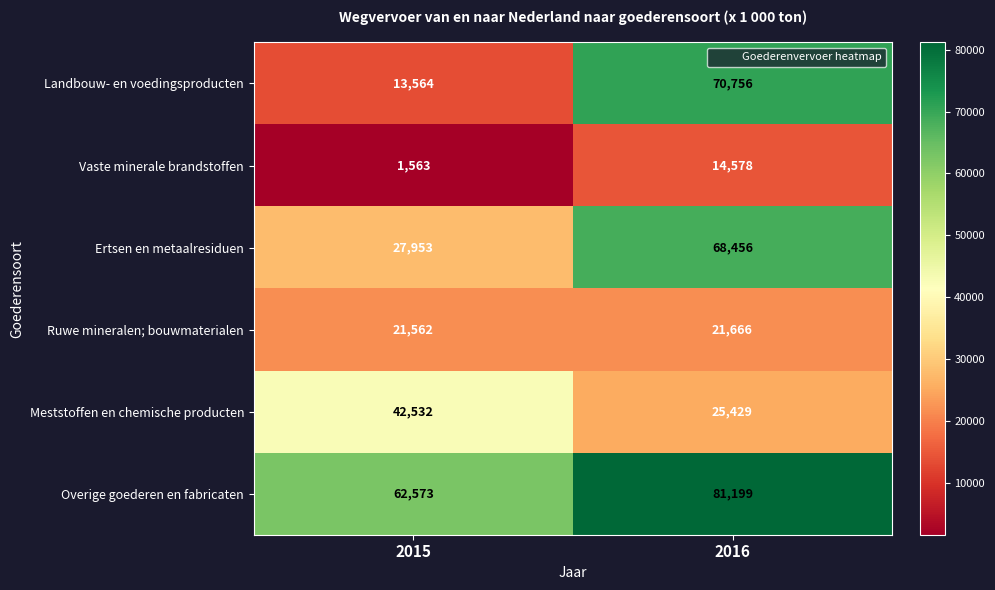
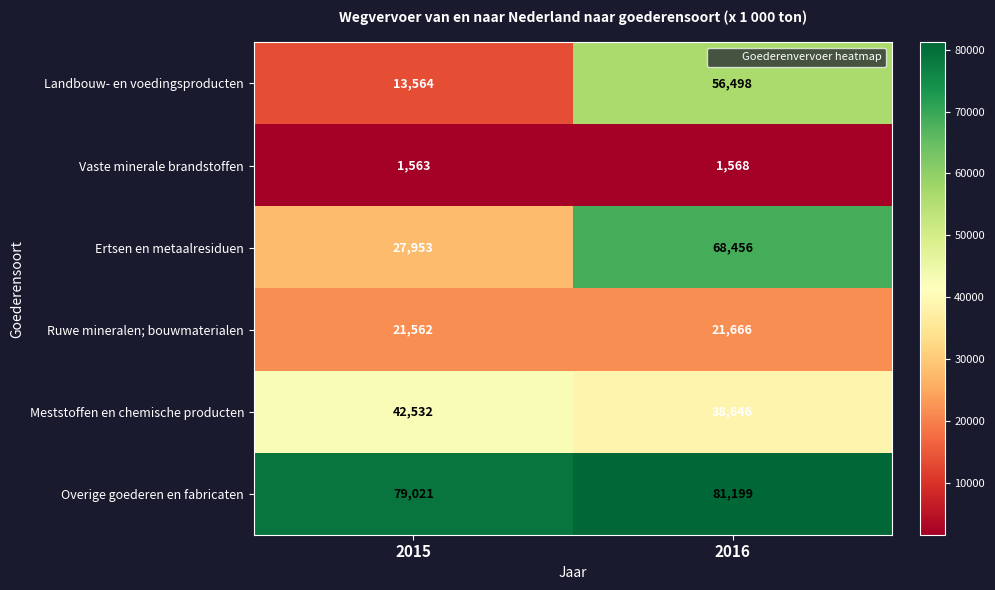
  {
    "Landbouw- en voedingsproducten": {
      "2015": "13,564",
-     "2016": "70,756"
+     "2016": "56,498"
    },
    "Vaste minerale brandstoffen": {
      "2015": "1,563",
-     "2016": "14,578"
+     "2016": "1,568"
    },
    "Ertsen en metaalresiduen": {
      "2015": "27,953",
      "2016": "68,456"
    },
    "Ruwe mineralen; bouwmaterialen": {
      "2015": "21,562",
      "2016": "21,666"
    },
    "Meststoffen en chemische producten": {
      "2015": "42,532",
-     "2016": "25,429"
+     "2016": "38,646"
    },
    "Overige goederen en fabricaten": {
-     "2015": "62,573",
+     "2015": "79,021",
      "2016": "81,199"
    }
  }
